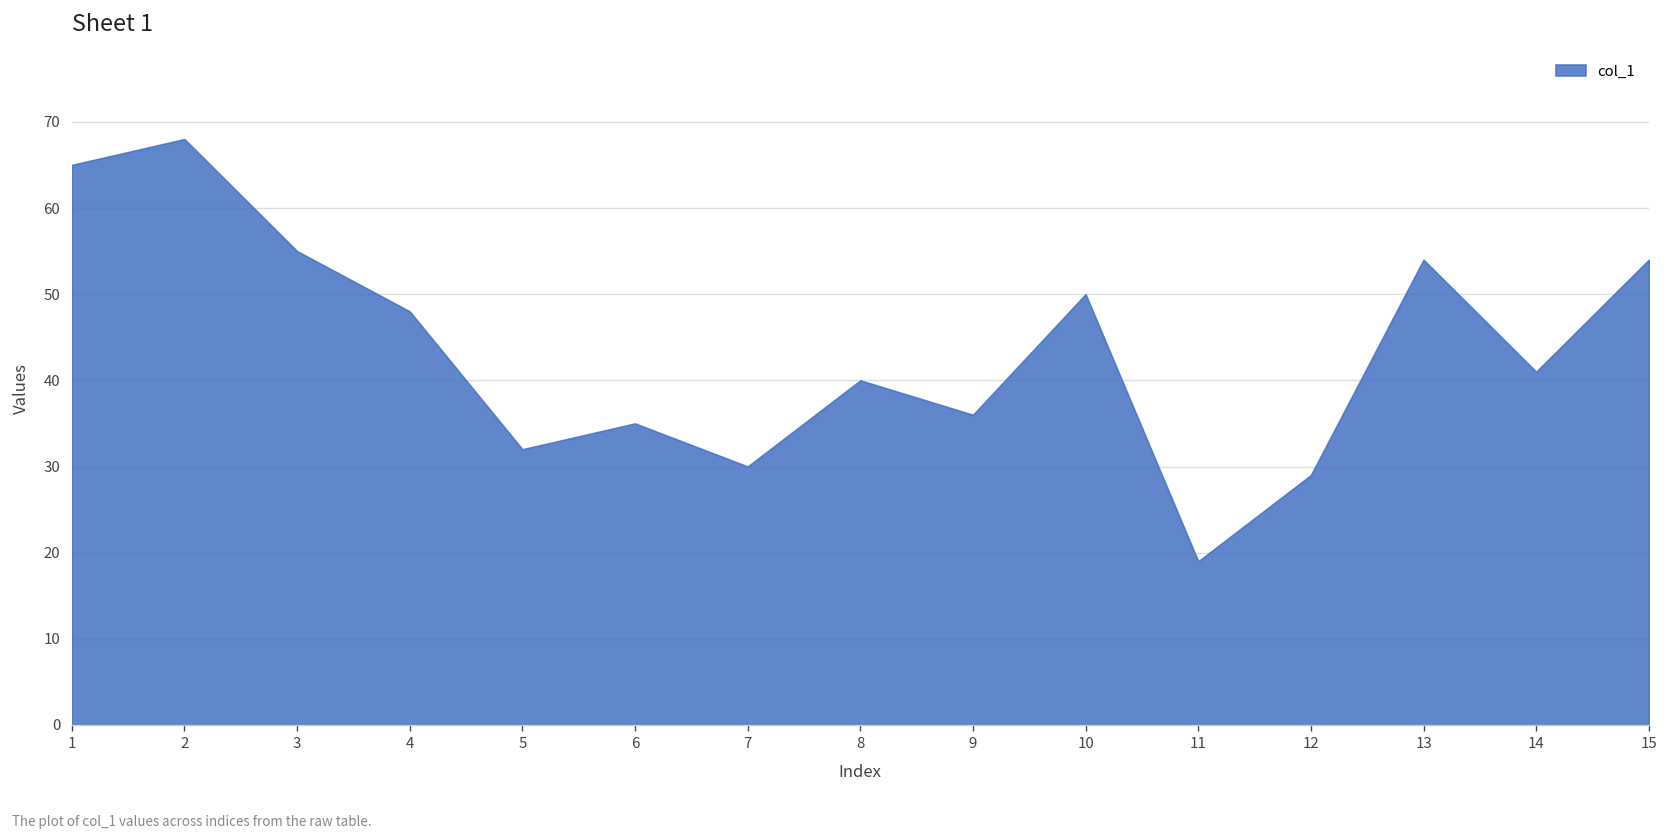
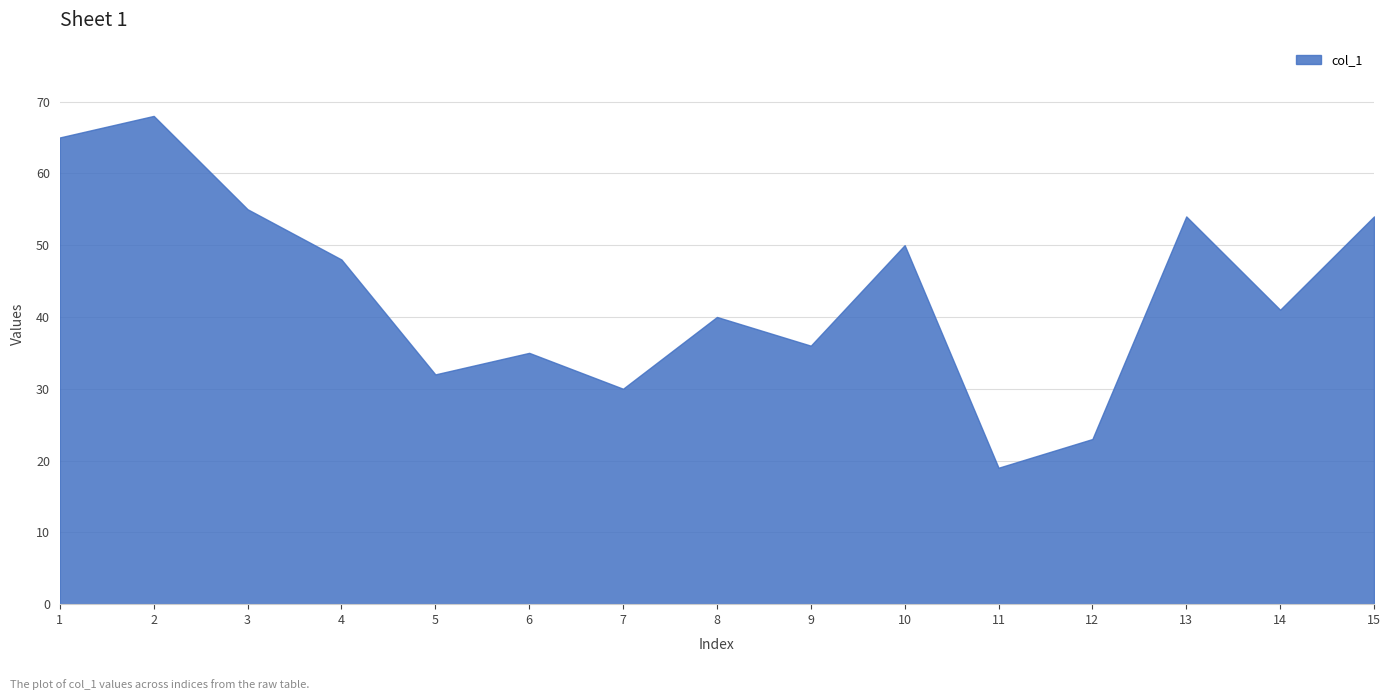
  {
    "1": 65,
    "2": 68,
    "3": 55,
    "4": 48,
    "5": 32,
    "6": 35,
    "7": 30,
    "8": 40,
    "9": 36,
    "10": 50,
    "11": 19,
-   "12": 29,
+   "12": 23,
    "13": 54,
    "14": 41,
    "15": 54
  }
